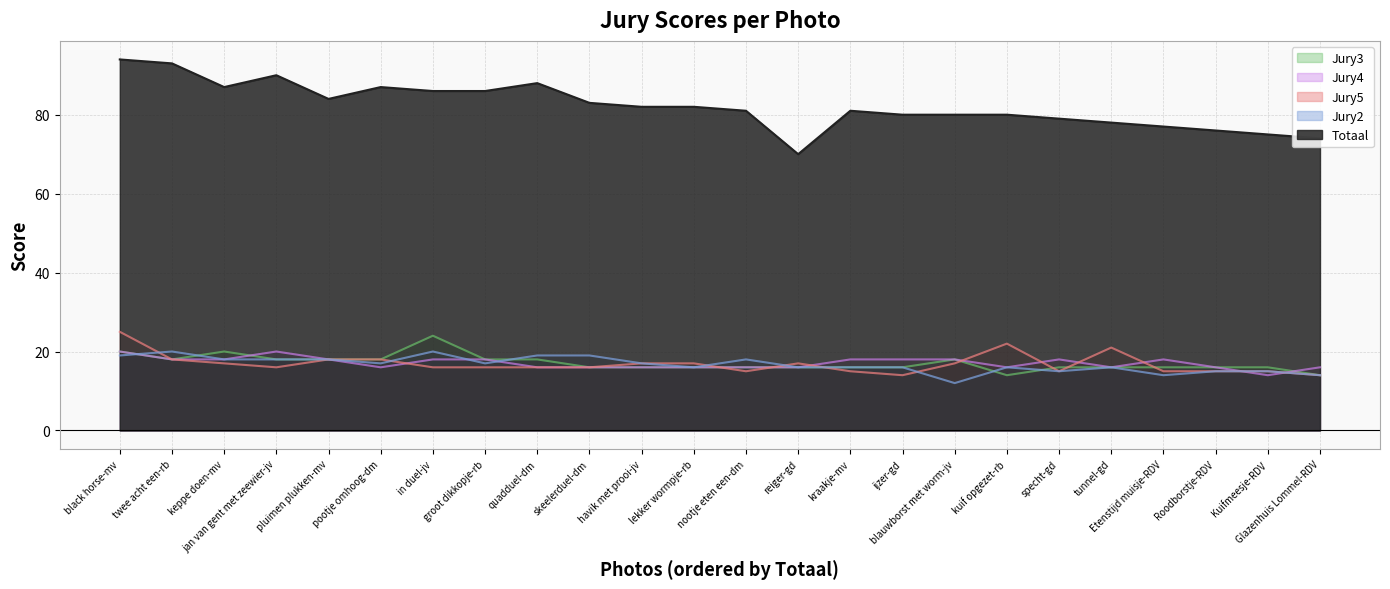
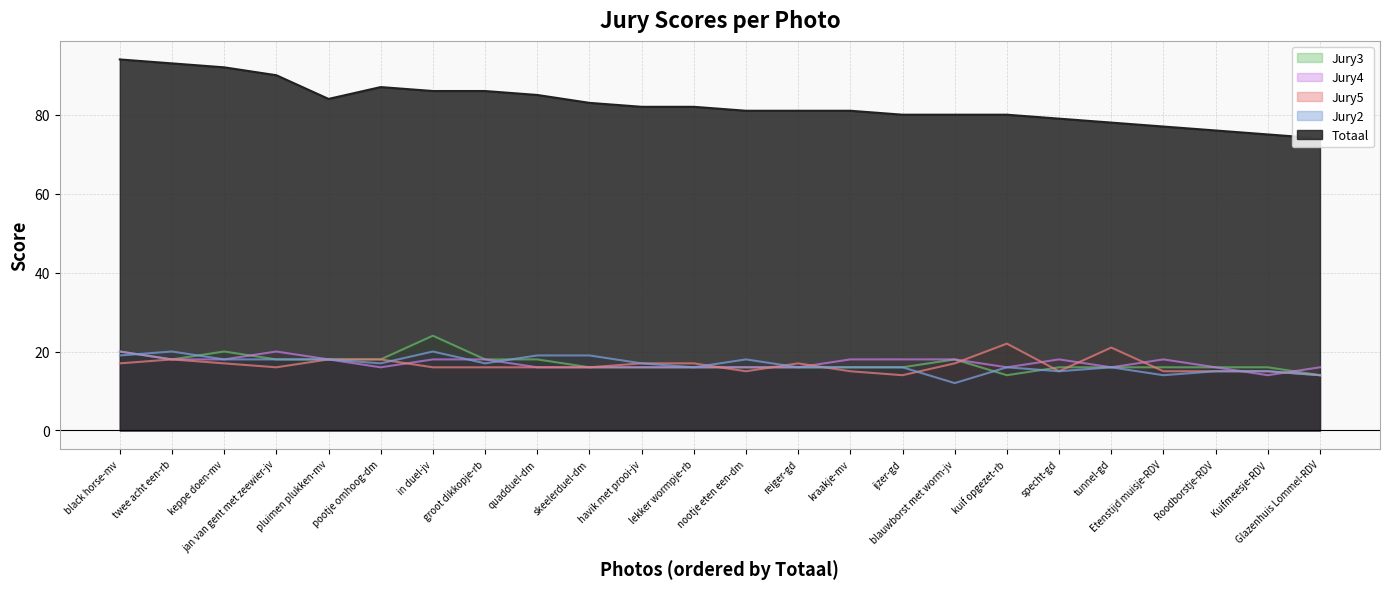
  {
    "Jury3": {
      "keppe doen-mv": 20,
      "in duel-jv": 24,
      "quadduel-dm": 18,
      "kuif opgezet-rb": 14,
      "specht-gd": 16,
      "Etenstijd muisje-RDV": 16,
      "Kuifmeesje-RDV": 16
    },
    "Jury5": {
-     "black horse-mv": 25,
+     "black horse-mv": 17,
      "keppe doen-mv": 17,
      "jan van gent met zeewier-jv": 16,
      "in duel-jv": 16,
      "groot dikkopje-rb": 16,
      "lekker wormpje-rb": 17,
      "nootje eten een-dm": 15,
      "reiger-gd": 17,
      "kraakje-mv": 15,
      "ijzer-gd": 14,
      "blauwborst met worm-jv": 17,
      "kuif opgezet-rb": 22,
      "tunnel-gd": 21,
      "Etenstijd muisje-RDV": 15
    },
    "Totaal": {
      "black horse-mv": 94,
      "twee acht een-rb": 93,
-     "keppe doen-mv": 87,
+     "keppe doen-mv": 92,
      "jan van gent met zeewier-jv": 90,
      "pluimen plukken-mv": 84,
      "pootje omhoog-dm": 87,
      "in duel-jv": 86,
      "groot dikkopje-rb": 86,
-     "quadduel-dm": 88,
+     "quadduel-dm": 85,
      "skeelerduel-dm": 83,
      "havik met prooi-jv": 82,
      "lekker wormpje-rb": 82,
      "nootje eten een-dm": 81,
-     "reiger-gd": 70,
+     "reiger-gd": 81,
      "kraakje-mv": 81,
      "ijzer-gd": 80,
      "blauwborst met worm-jv": 80,
      "kuif opgezet-rb": 80,
      "specht-gd": 79,
      "tunnel-gd": 78,
      "Etenstijd muisje-RDV": 77,
      "Roodborstje-RDV": 76,
      "Kuifmeesje-RDV": 75
    }
  }
